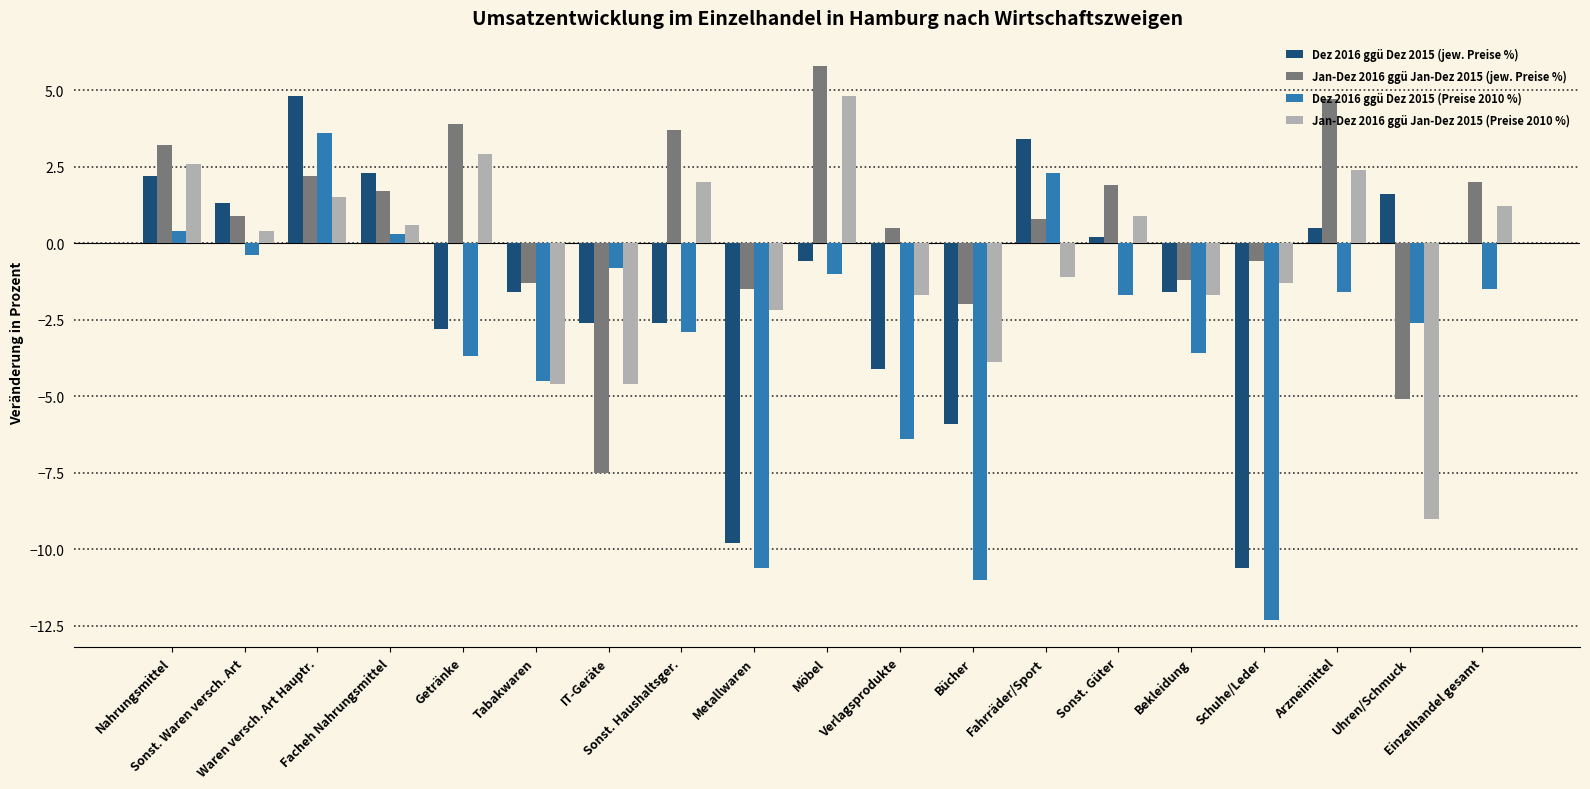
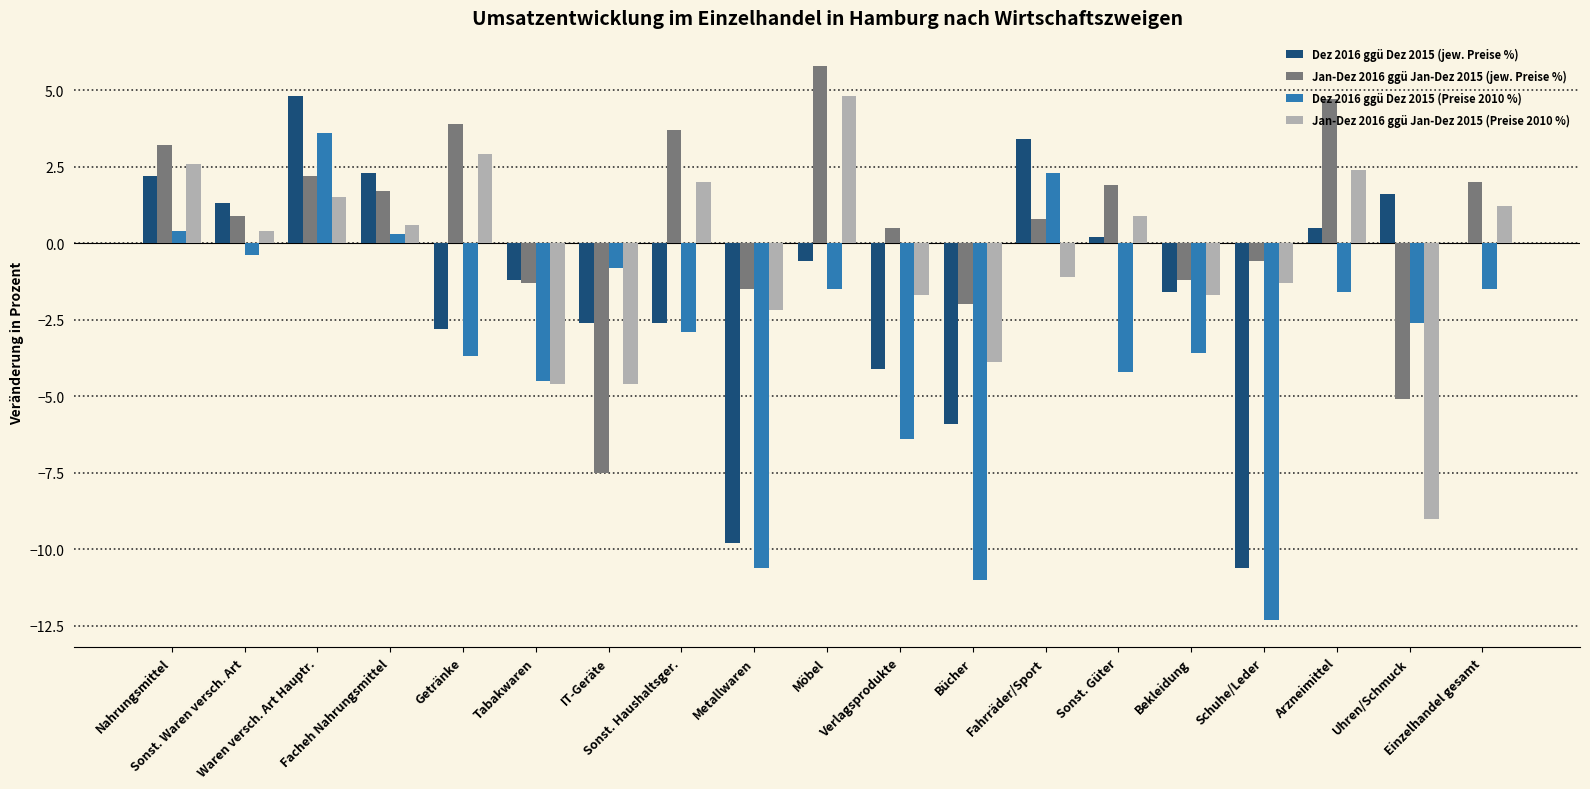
  {
    "Dez 2016 ggü Dez 2015 (jew. Preise %)": {
      "Nahrungsmittel": 2.2,
      "Sonst. Waren versch. Art": 1.3,
      "Waren versch. Art Hauptr.": 4.8,
      "Facheh Nahrungsmittel": 2.3,
      "Getränke": -2.8,
-     "Tabakwaren": -1.6,
+     "Tabakwaren": -1.2,
      "IT-Geräte": -2.6,
      "Sonst. Haushaltsger.": -2.6,
      "Metallwaren": -9.8,
      "Möbel": -0.6,
      "Verlagsprodukte": -4.1,
      "Bücher": -5.9,
      "Fahrräder/Sport": 3.4,
      "Sonst. Güter": 0.2,
      "Bekleidung": -1.6,
      "Schuhe/Leder": -10.6,
      "Arzneimittel": 0.5,
      "Uhren/Schmuck": 1.6,
      "Einzelhandel gesamt": 0.0
    },
    "Jan-Dez 2016 ggü Jan-Dez 2015 (jew. Preise %)": {
      "Nahrungsmittel": 3.2,
      "Sonst. Waren versch. Art": 0.9,
      "Waren versch. Art Hauptr.": 2.2,
      "Facheh Nahrungsmittel": 1.7,
      "Getränke": 3.9,
      "Tabakwaren": -1.3,
      "IT-Geräte": -7.5,
      "Sonst. Haushaltsger.": 3.7,
      "Metallwaren": -1.5,
      "Möbel": 5.8,
      "Verlagsprodukte": 0.5,
      "Bücher": -2.0,
      "Fahrräder/Sport": 0.8,
      "Sonst. Güter": 1.9,
      "Bekleidung": -1.2,
      "Schuhe/Leder": -0.6,
      "Arzneimittel": 4.7,
      "Uhren/Schmuck": -5.1,
      "Einzelhandel gesamt": 2.0
    },
    "Dez 2016 ggü Dez 2015 (Preise 2010 %)": {
      "Nahrungsmittel": 0.4,
      "Sonst. Waren versch. Art": -0.4,
      "Waren versch. Art Hauptr.": 3.6,
      "Facheh Nahrungsmittel": 0.3,
      "Getränke": -3.7,
      "Tabakwaren": -4.5,
      "IT-Geräte": -0.8,
      "Sonst. Haushaltsger.": -2.9,
      "Metallwaren": -10.6,
-     "Möbel": -1.0,
+     "Möbel": -1.5,
      "Verlagsprodukte": -6.4,
      "Bücher": -11.0,
      "Fahrräder/Sport": 2.3,
-     "Sonst. Güter": -1.7,
+     "Sonst. Güter": -4.2,
      "Bekleidung": -3.6,
      "Schuhe/Leder": -12.3,
      "Arzneimittel": -1.6,
      "Uhren/Schmuck": -2.6,
      "Einzelhandel gesamt": -1.5
    },
    "Jan-Dez 2016 ggü Jan-Dez 2015 (Preise 2010 %)": {
      "Nahrungsmittel": 2.6,
      "Sonst. Waren versch. Art": 0.4,
      "Waren versch. Art Hauptr.": 1.5,
      "Facheh Nahrungsmittel": 0.6,
      "Getränke": 2.9,
      "Tabakwaren": -4.6,
      "IT-Geräte": -4.6,
      "Sonst. Haushaltsger.": 2.0,
      "Metallwaren": -2.2,
      "Möbel": 4.8,
      "Verlagsprodukte": -1.7,
      "Bücher": -3.9,
      "Fahrräder/Sport": -1.1,
      "Sonst. Güter": 0.9,
      "Bekleidung": -1.7,
      "Schuhe/Leder": -1.3,
      "Arzneimittel": 2.4,
      "Uhren/Schmuck": -9.0,
      "Einzelhandel gesamt": 1.2
    }
  }
